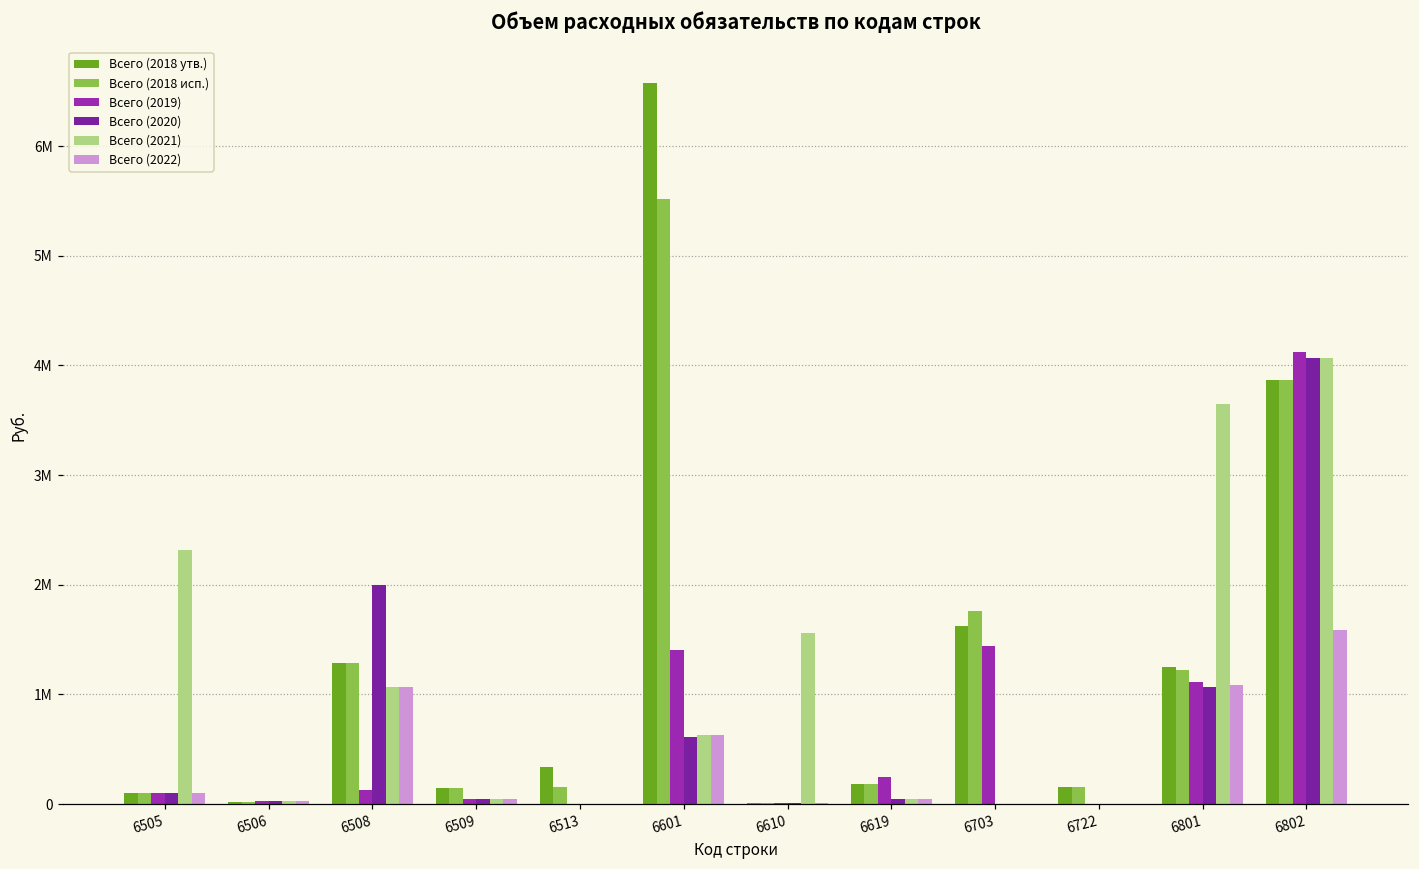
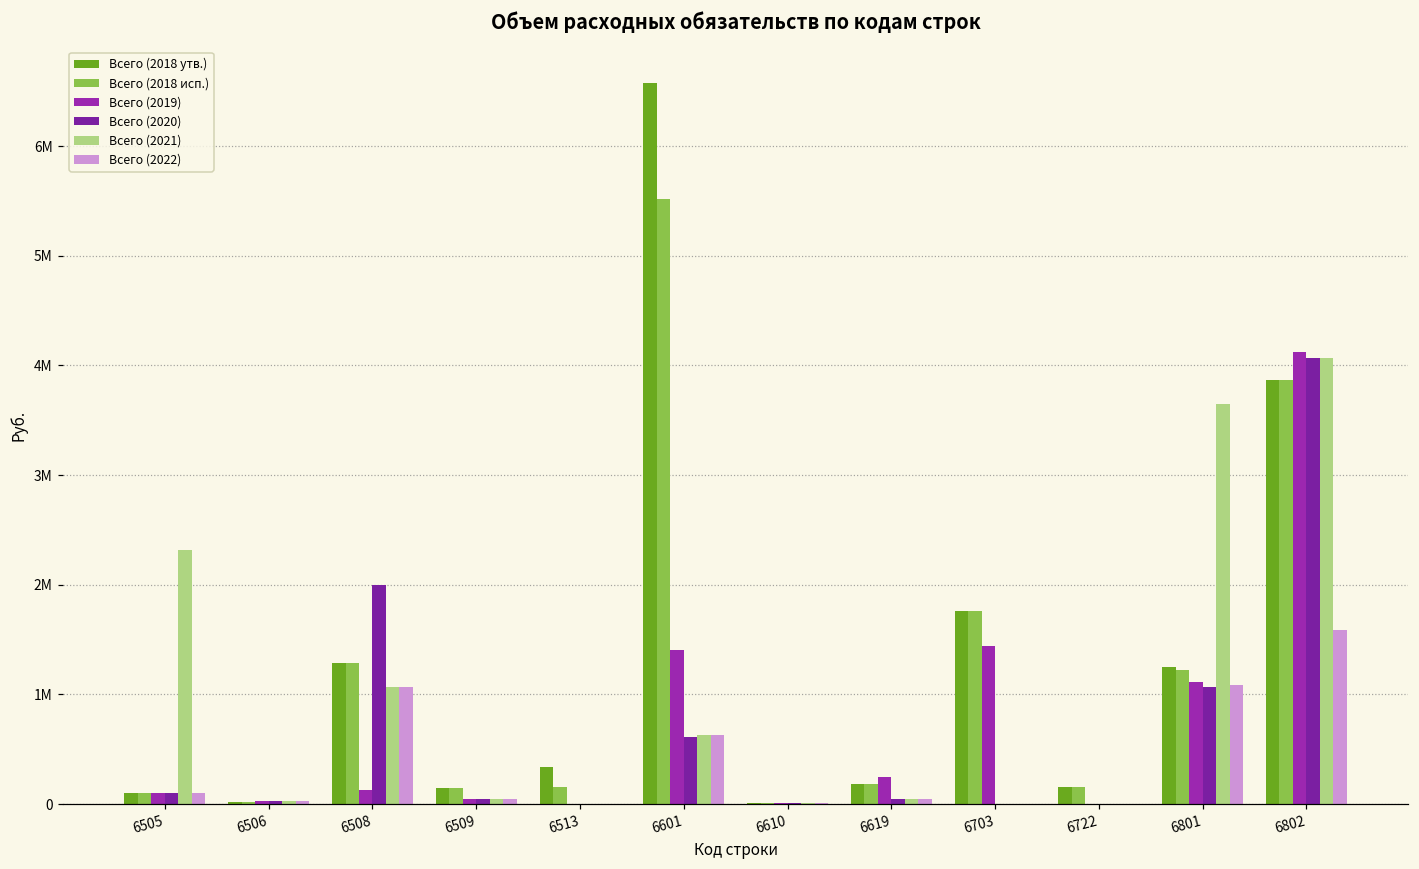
  {
    "Всего (2018 утв.)": {
      "6505": 100000,
      "6508": 1300000,
      "6509": 100000,
      "6513": 300000,
      "6601": 6600000,
      "6619": 200000,
-     "6703": 1600000,
+     "6703": 1800000,
      "6722": 200000,
      "6801": 1200000,
      "6802": 3900000
    },
    "Всего (2018 исп.)": {
      "6505": 100000,
      "6508": 1300000,
      "6509": 100000,
      "6513": 200000,
      "6601": 5500000,
      "6619": 200000,
      "6703": 1800000,
      "6722": 200000,
      "6801": 1200000,
      "6802": 3900000
    },
    "Всего (2021)": {
      "6505": 2300000,
      "6506": 0,
      "6508": 1100000,
      "6509": 100000,
      "6513": 0,
      "6601": 600000,
-     "6610": 1600000,
+     "6610": 0,
      "6619": 100000,
      "6703": 0,
      "6722": 0,
      "6801": 3600000,
      "6802": 4100000
    },
    "Всего (2022)": {
      "6505": 100000,
      "6506": 0,
      "6508": 1100000,
      "6509": 100000,
      "6513": 0,
      "6601": 600000,
      "6619": 100000,
      "6703": 0,
      "6722": 0,
      "6801": 1100000,
      "6802": 1600000
    }
  }
